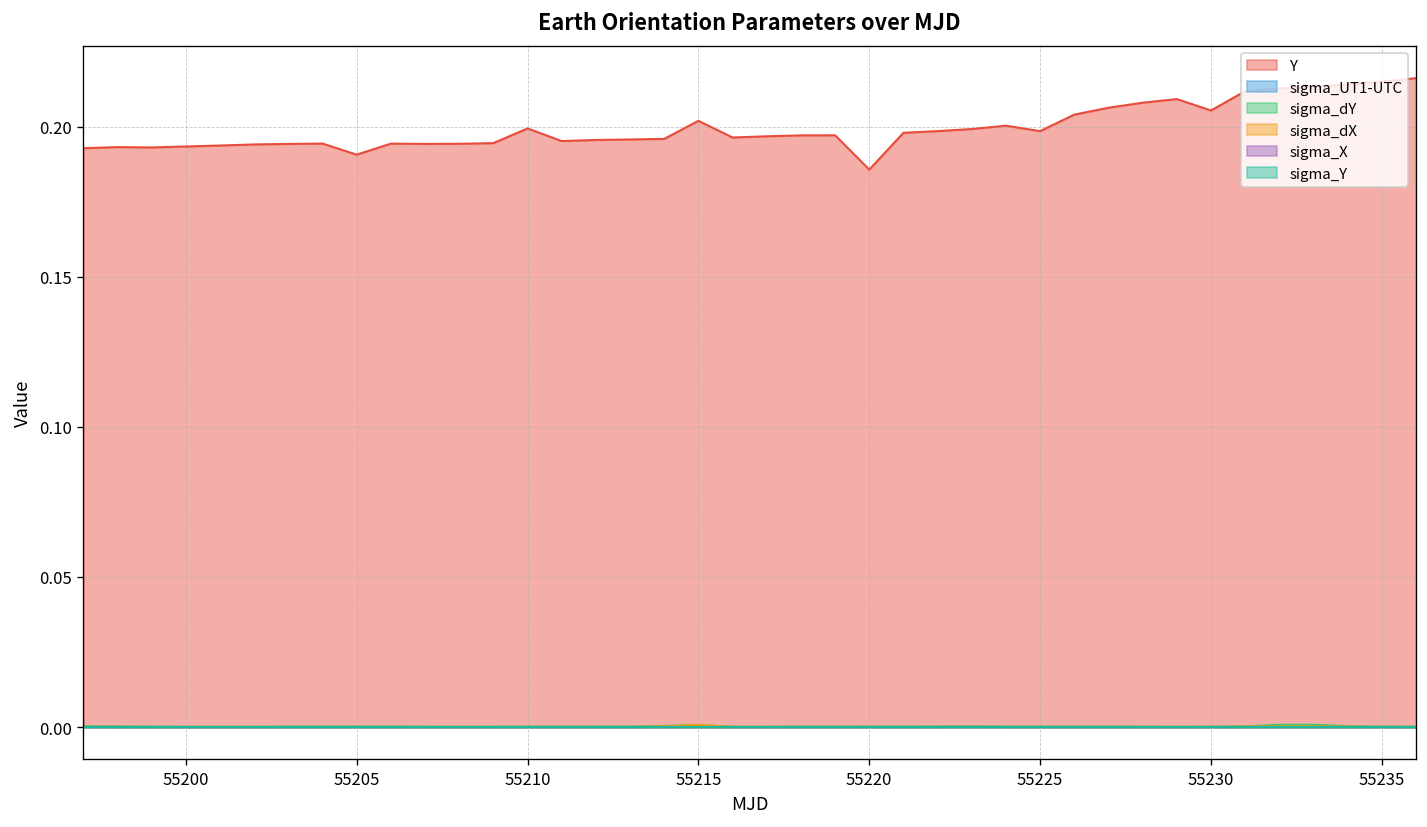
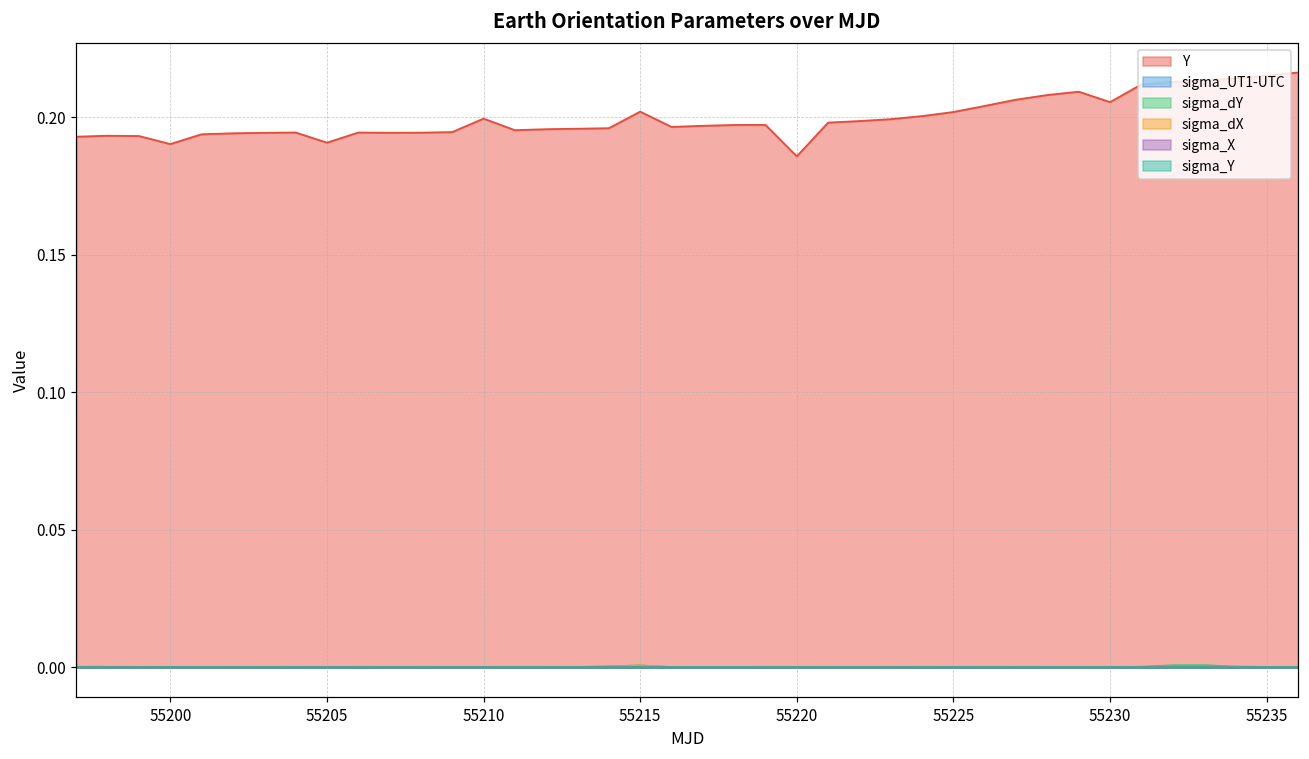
  {
    "Y": {
-     "55200": 0.193,
+     "55200": 0.190,
      "55205": 0.191,
      "55210": 0.200,
      "55215": 0.202,
      "55220": 0.186,
-     "55225": 0.199,
+     "55225": 0.202,
      "55230": 0.206
    }
  }
